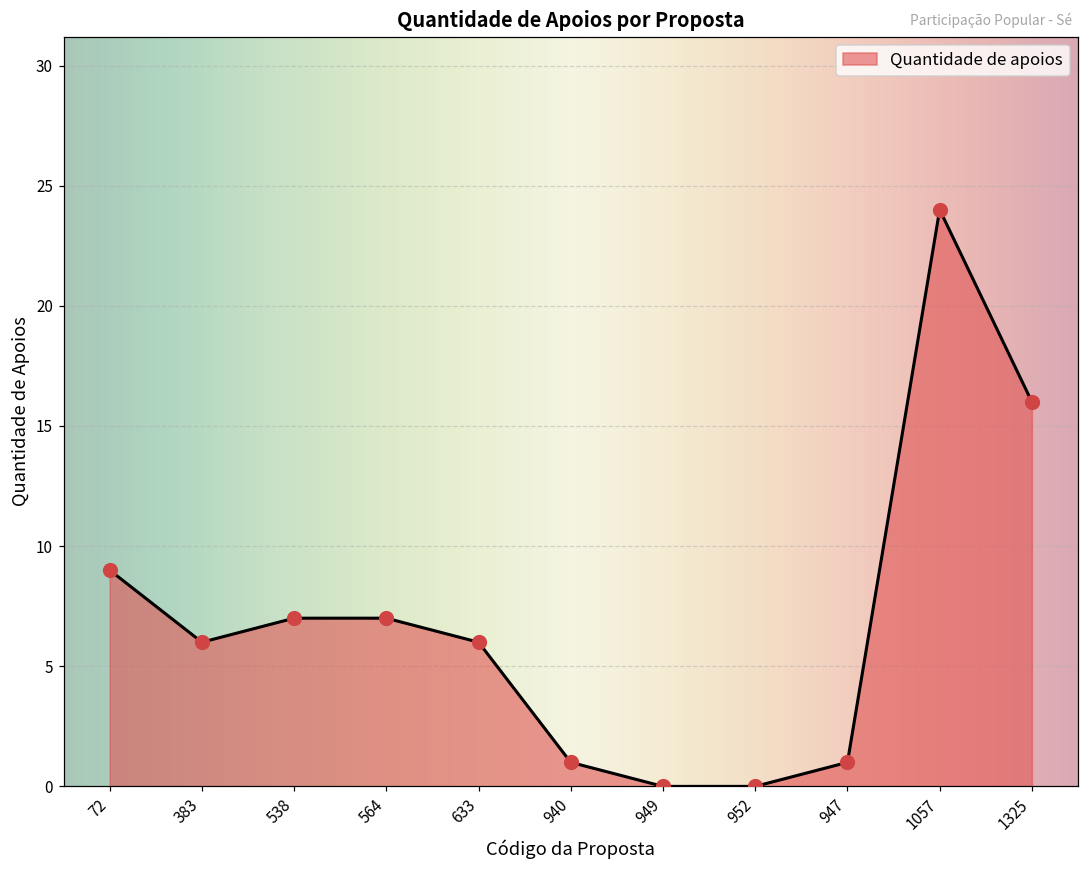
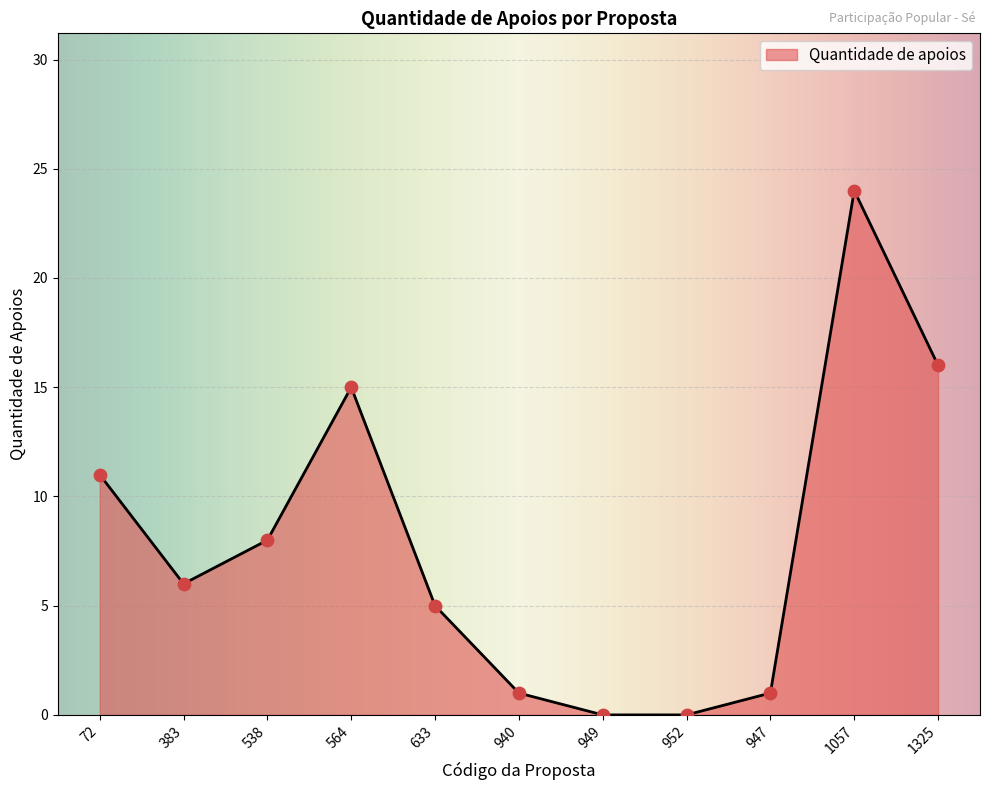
  {
-   "72": 9,
+   "72": 11,
    "383": 6,
-   "538": 7,
-   "564": 7,
-   "633": 6,
+   "538": 8,
+   "564": 15,
+   "633": 5,
    "940": 1,
    "949": 0,
    "952": 0,
    "947": 1,
    "1057": 24,
    "1325": 16
  }
